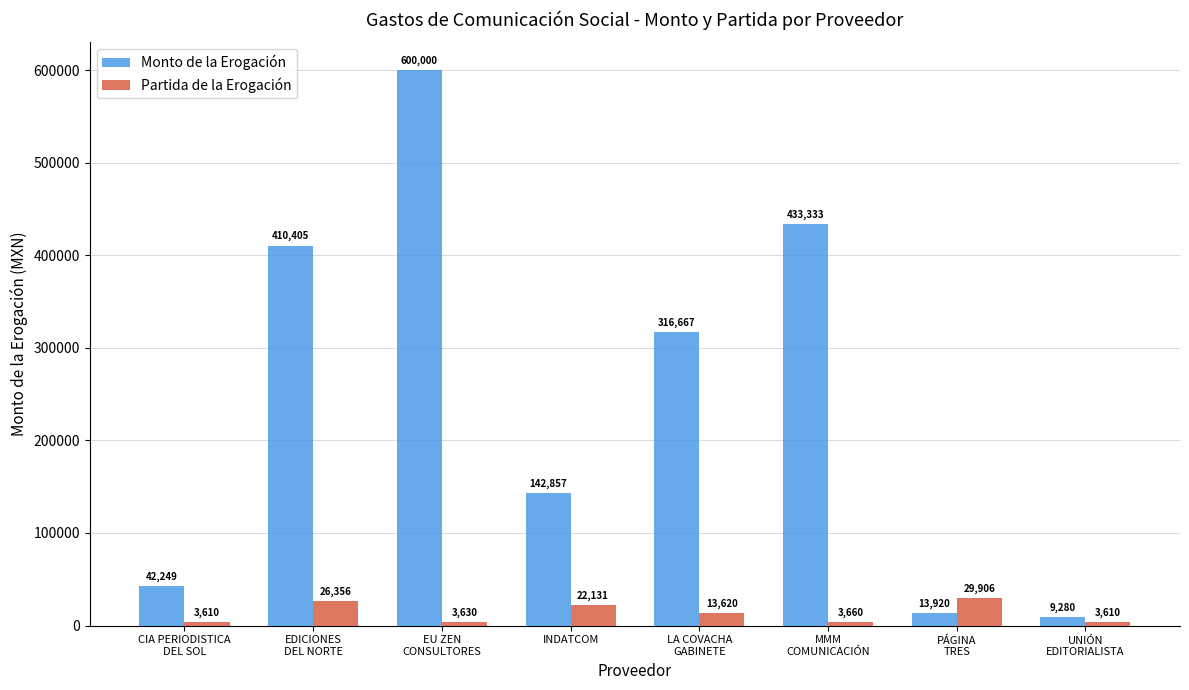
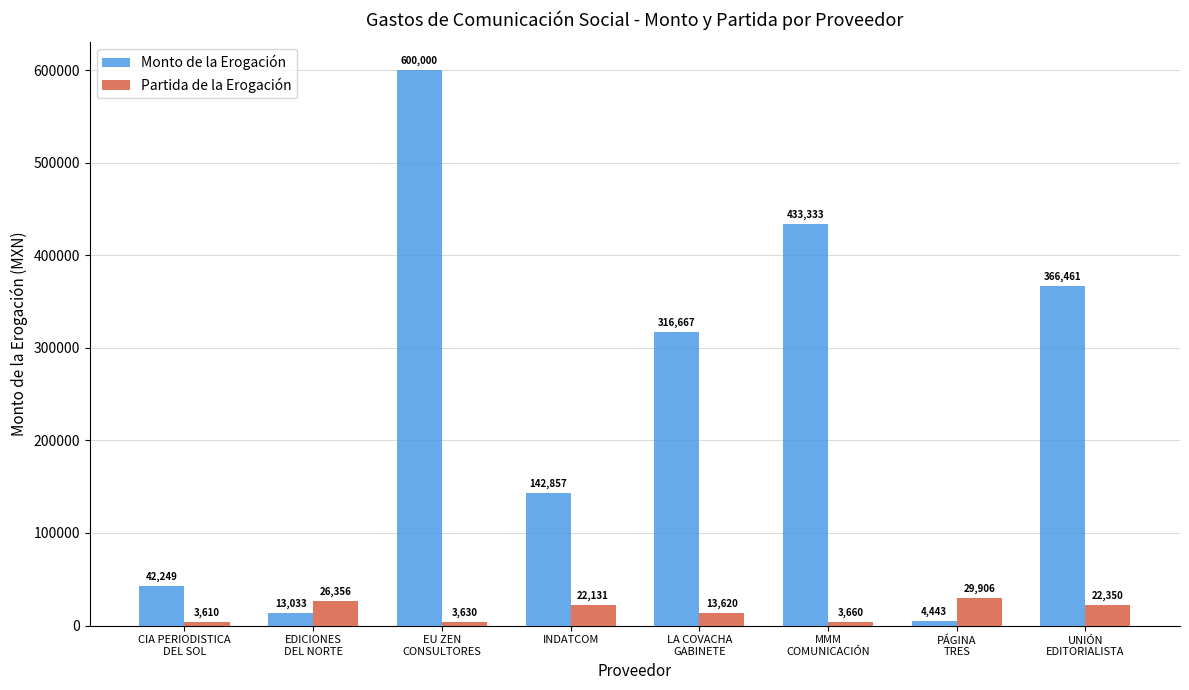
  {
    "Monto de la Erogación": {
      "CIA PERIODISTICA DEL SOL": "42,249",
-     "EDICIONES DEL NORTE": "410,405",
+     "EDICIONES DEL NORTE": "13,033",
      "EU ZEN CONSULTORES": "600,000",
      "INDATCOM": "142,857",
      "LA COVACHA GABINETE": "316,667",
      "MMM COMUNICACIÓN": "433,333",
-     "PÁGINA TRES": "13,920",
-     "UNIÓN EDITORIALISTA": "9,280"
+     "PÁGINA TRES": "4,443",
+     "UNIÓN EDITORIALISTA": "366,461"
    },
    "Partida de la Erogación": {
      "CIA PERIODISTICA DEL SOL": "3,610",
      "EDICIONES DEL NORTE": "26,356",
      "EU ZEN CONSULTORES": "3,630",
      "INDATCOM": "22,131",
      "LA COVACHA GABINETE": "13,620",
      "MMM COMUNICACIÓN": "3,660",
      "PÁGINA TRES": "29,906",
-     "UNIÓN EDITORIALISTA": "3,610"
+     "UNIÓN EDITORIALISTA": "22,350"
    }
  }
